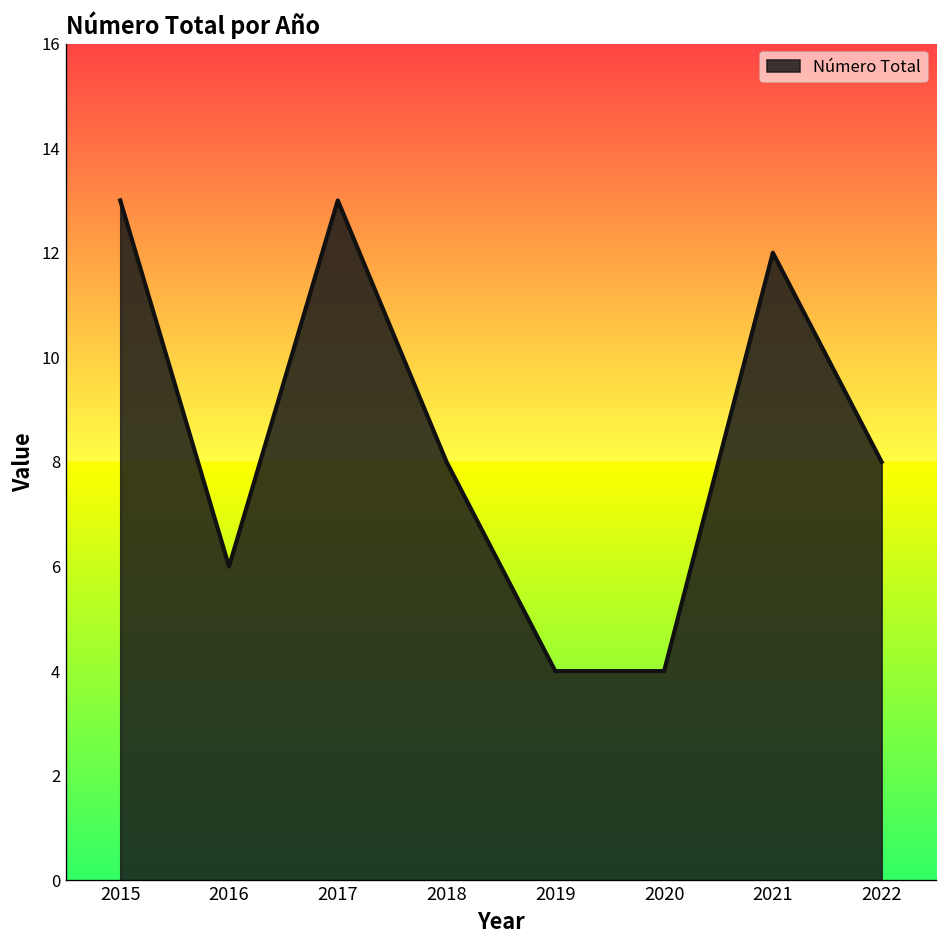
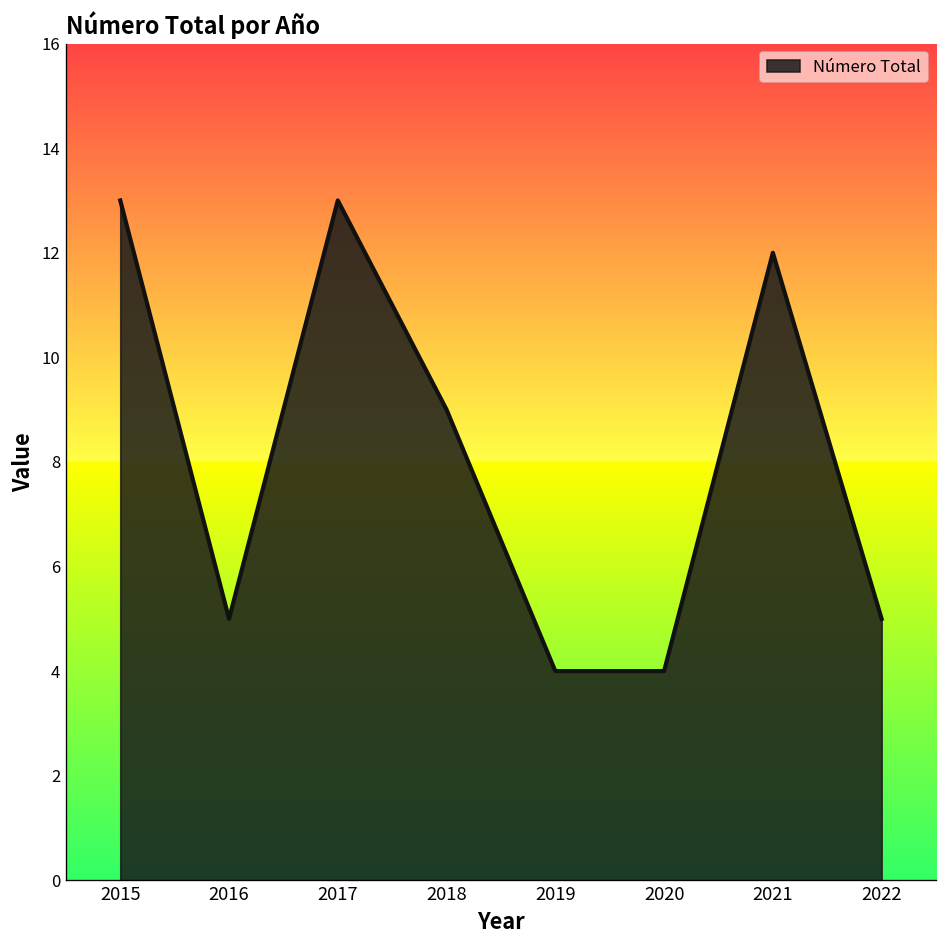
  {
    "2015": 13,
-   "2016": 6,
+   "2016": 5,
    "2017": 13,
-   "2018": 8,
+   "2018": 9,
    "2019": 4,
    "2020": 4,
    "2021": 12,
-   "2022": 8
+   "2022": 5
  }
